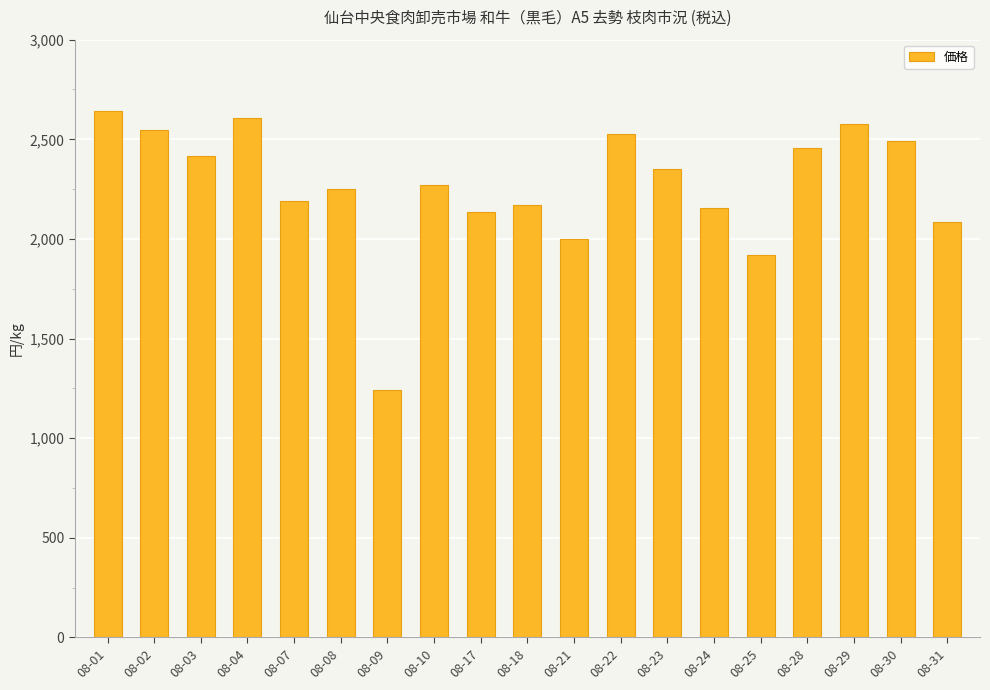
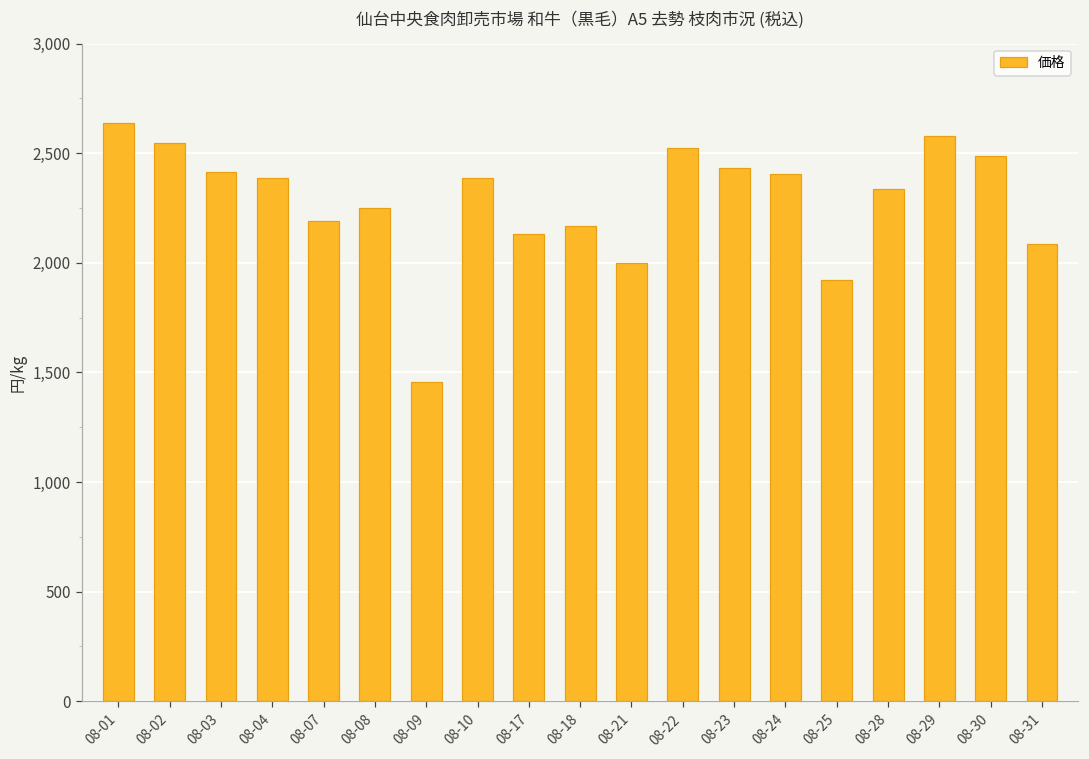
  {
    "08-01": "2,640",
    "08-02": "2,550",
    "08-03": "2,410",
-   "08-04": "2,610",
+   "08-04": "2,390",
    "08-07": "2,190",
    "08-08": "2,250",
-   "08-09": "1,240",
-   "08-10": "2,270",
+   "08-09": "1,460",
+   "08-10": "2,390",
    "08-17": "2,130",
    "08-18": "2,170",
    "08-21": "2,000",
    "08-22": "2,530",
-   "08-23": "2,350",
-   "08-24": "2,160",
+   "08-23": "2,430",
+   "08-24": "2,410",
    "08-25": "1,920",
-   "08-28": "2,450",
+   "08-28": "2,340",
    "08-29": "2,580",
    "08-30": "2,490",
    "08-31": "2,090"
  }
